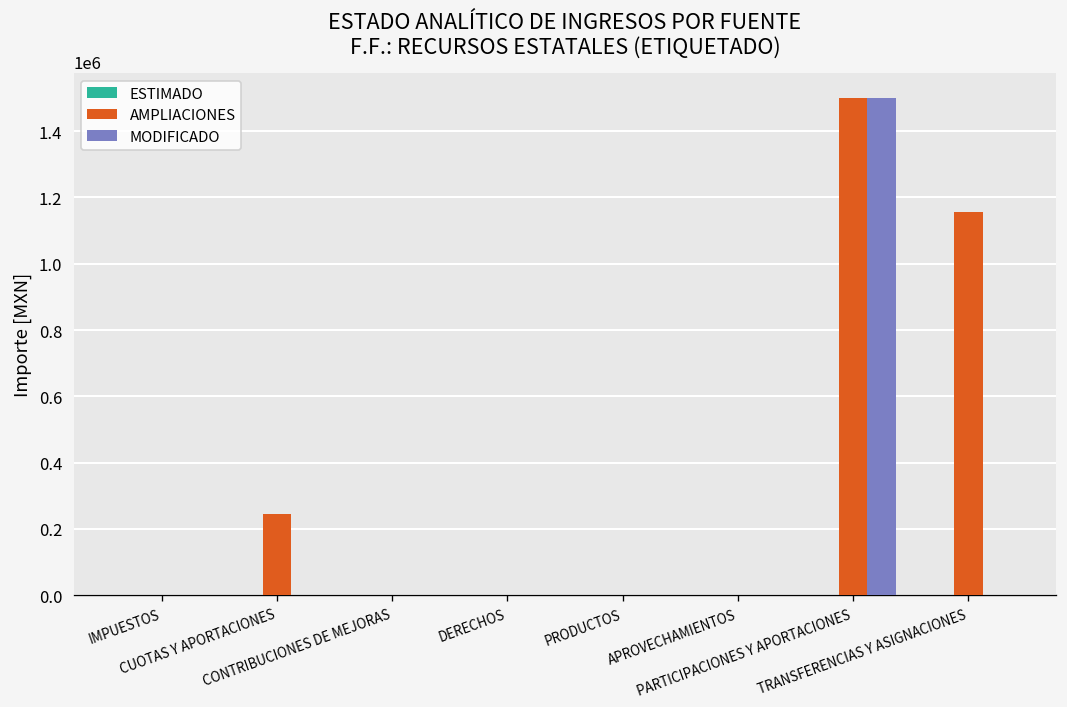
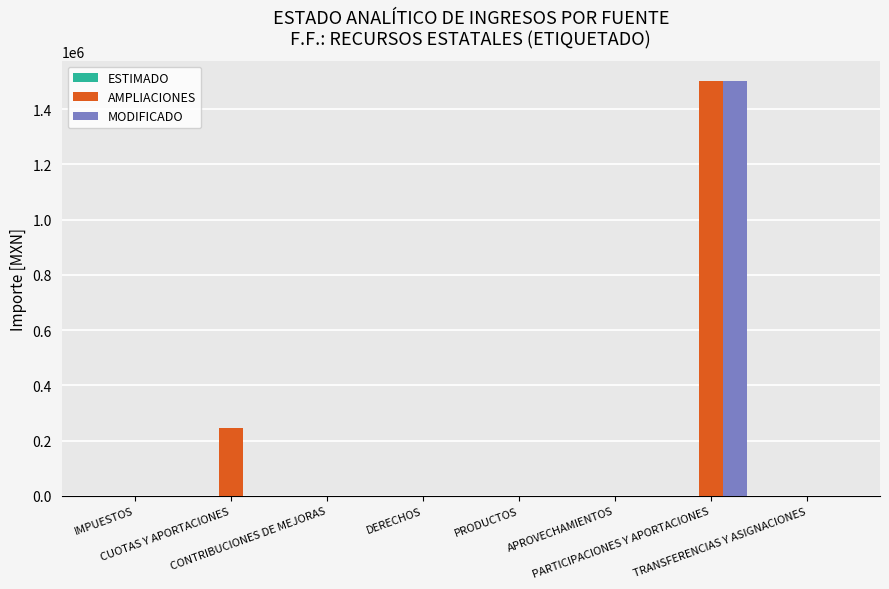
  {
    "ESTIMADO": {
      "IMPUESTOS": 0,
      "CUOTAS Y APORTACIONES": 0,
      "CONTRIBUCIONES DE MEJORAS": 0,
      "DERECHOS": 0,
      "PRODUCTOS": 0,
      "APROVECHAMIENTOS": 0,
      "PARTICIPACIONES Y APORTACIONES": 0,
      "TRANSFERENCIAS Y ASIGNACIONES": 0
    },
    "AMPLIACIONES": {
      "IMPUESTOS": 0,
      "CUOTAS Y APORTACIONES": 250000,
      "CONTRIBUCIONES DE MEJORAS": 0,
      "DERECHOS": 0,
      "PRODUCTOS": 0,
      "APROVECHAMIENTOS": 0,
      "PARTICIPACIONES Y APORTACIONES": 1500000,
-     "TRANSFERENCIAS Y ASIGNACIONES": 1160000
+     "TRANSFERENCIAS Y ASIGNACIONES": 0
    },
    "MODIFICADO": {
      "IMPUESTOS": 0,
      "CUOTAS Y APORTACIONES": 0,
      "CONTRIBUCIONES DE MEJORAS": 0,
      "DERECHOS": 0,
      "PRODUCTOS": 0,
      "APROVECHAMIENTOS": 0,
      "PARTICIPACIONES Y APORTACIONES": 1500000,
      "TRANSFERENCIAS Y ASIGNACIONES": 0
    }
  }
